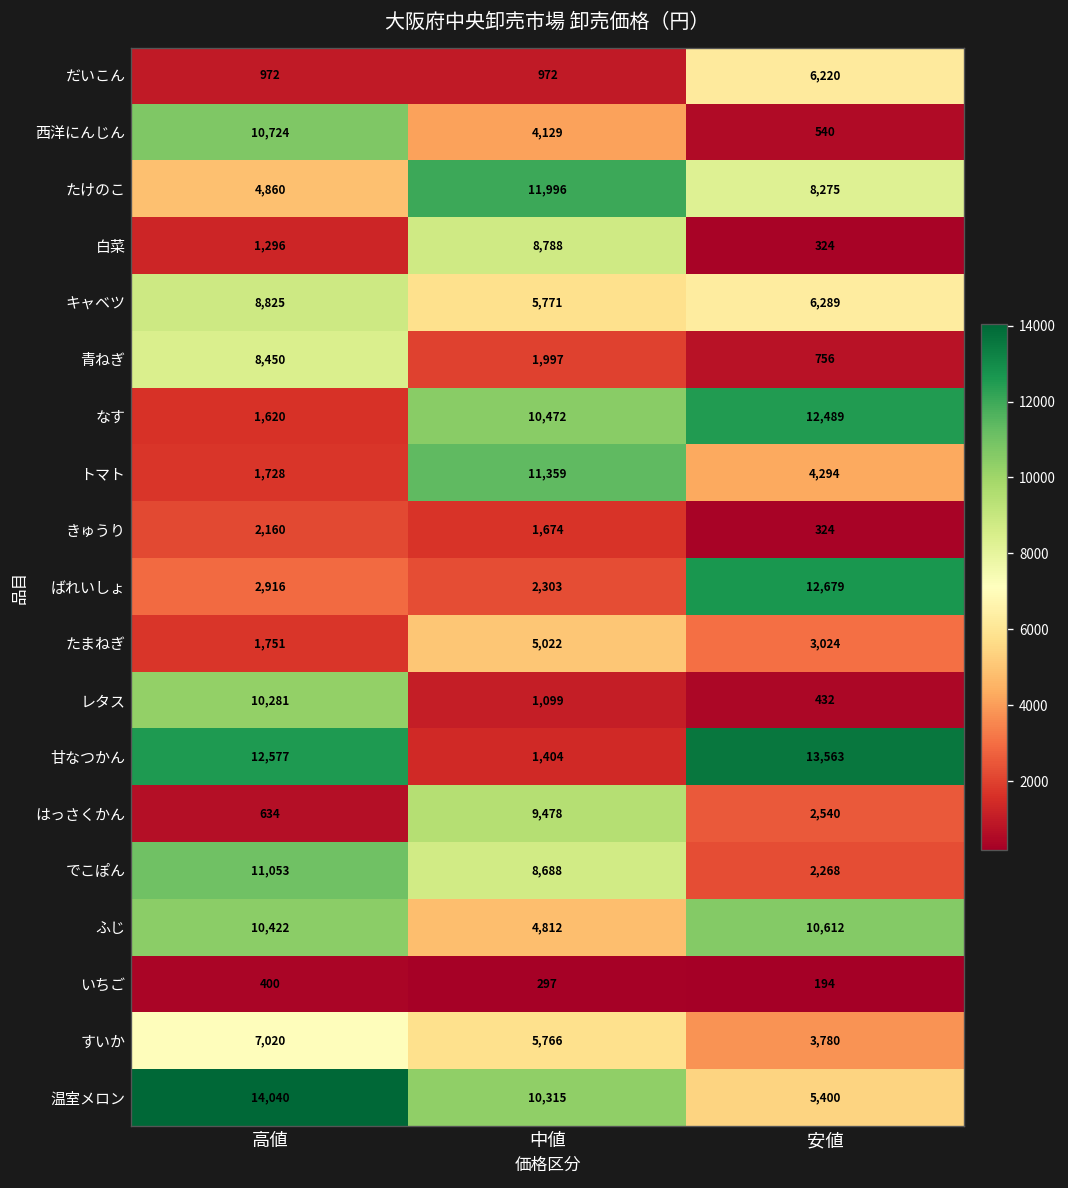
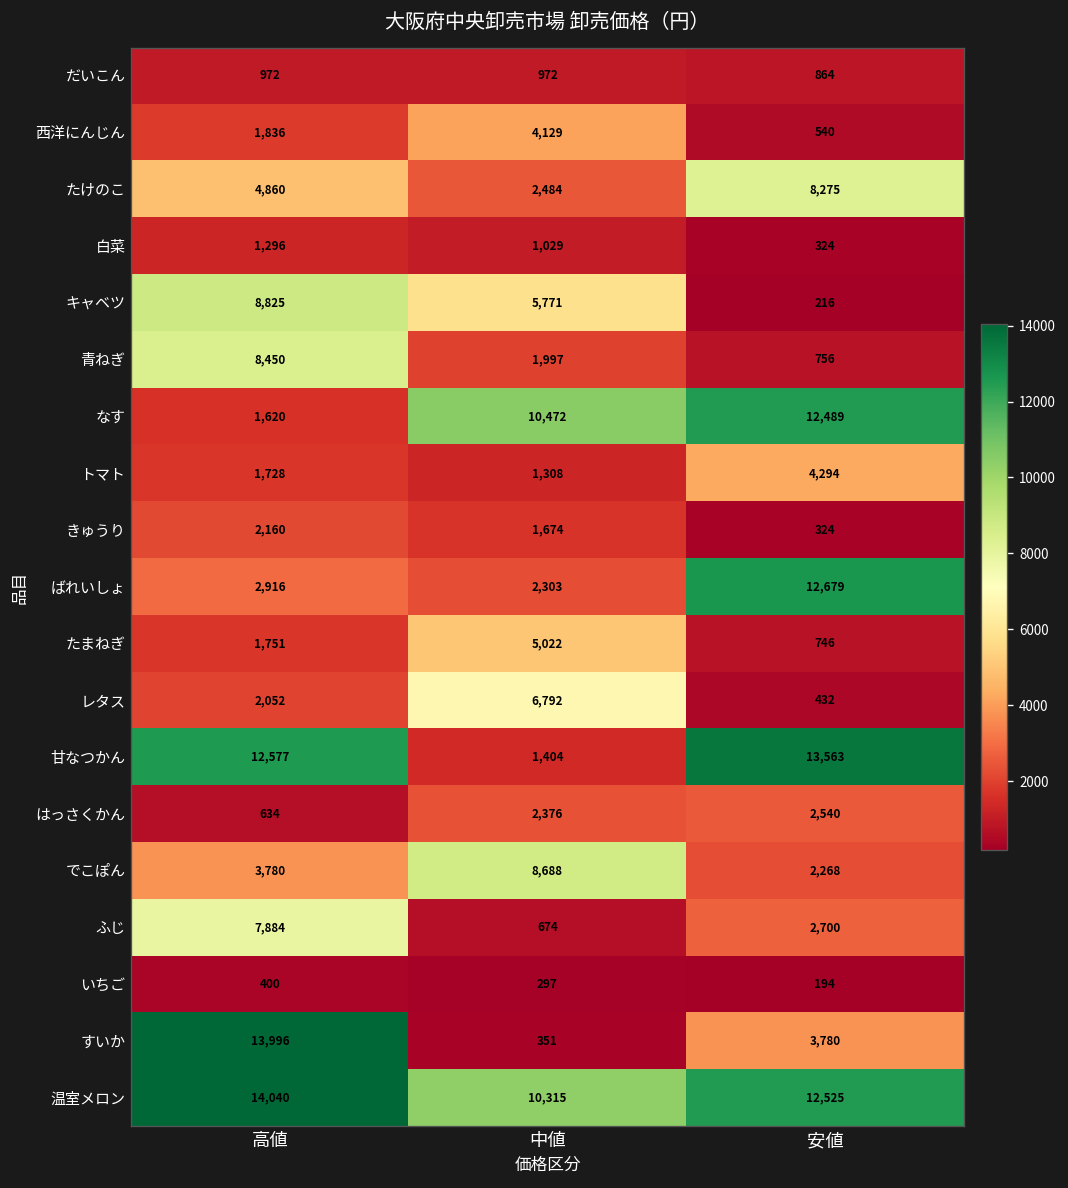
  {
    "だいこん": {
      "高値": "972",
      "中値": "972",
-     "安値": "6,220"
+     "安値": "864"
    },
    "西洋にんじん": {
-     "高値": "10,724",
+     "高値": "1,836",
      "中値": "4,129",
      "安値": "540"
    },
    "たけのこ": {
      "高値": "4,860",
-     "中値": "11,996",
+     "中値": "2,484",
      "安値": "8,275"
    },
    "白菜": {
      "高値": "1,296",
-     "中値": "8,788",
+     "中値": "1,029",
      "安値": "324"
    },
    "キャベツ": {
      "高値": "8,825",
      "中値": "5,771",
-     "安値": "6,289"
+     "安値": "216"
    },
    "青ねぎ": {
      "高値": "8,450",
      "中値": "1,997",
      "安値": "756"
    },
    "なす": {
      "高値": "1,620",
      "中値": "10,472",
      "安値": "12,489"
    },
    "トマト": {
      "高値": "1,728",
-     "中値": "11,359",
+     "中値": "1,308",
      "安値": "4,294"
    },
    "きゅうり": {
      "高値": "2,160",
      "中値": "1,674",
      "安値": "324"
    },
    "ばれいしょ": {
      "高値": "2,916",
      "中値": "2,303",
      "安値": "12,679"
    },
    "たまねぎ": {
      "高値": "1,751",
      "中値": "5,022",
-     "安値": "3,024"
+     "安値": "746"
    },
    "レタス": {
-     "高値": "10,281",
-     "中値": "1,099",
+     "高値": "2,052",
+     "中値": "6,792",
      "安値": "432"
    },
    "甘なつかん": {
      "高値": "12,577",
      "中値": "1,404",
      "安値": "13,563"
    },
    "はっさくかん": {
      "高値": "634",
-     "中値": "9,478",
+     "中値": "2,376",
      "安値": "2,540"
    },
    "でこぽん": {
-     "高値": "11,053",
+     "高値": "3,780",
      "中値": "8,688",
      "安値": "2,268"
    },
    "ふじ": {
-     "高値": "10,422",
-     "中値": "4,812",
-     "安値": "10,612"
+     "高値": "7,884",
+     "中値": "674",
+     "安値": "2,700"
    },
    "いちご": {
      "高値": "400",
      "中値": "297",
      "安値": "194"
    },
    "すいか": {
-     "高値": "7,020",
-     "中値": "5,766",
+     "高値": "13,996",
+     "中値": "351",
      "安値": "3,780"
    },
    "温室メロン": {
      "高値": "14,040",
      "中値": "10,315",
-     "安値": "5,400"
+     "安値": "12,525"
    }
  }
